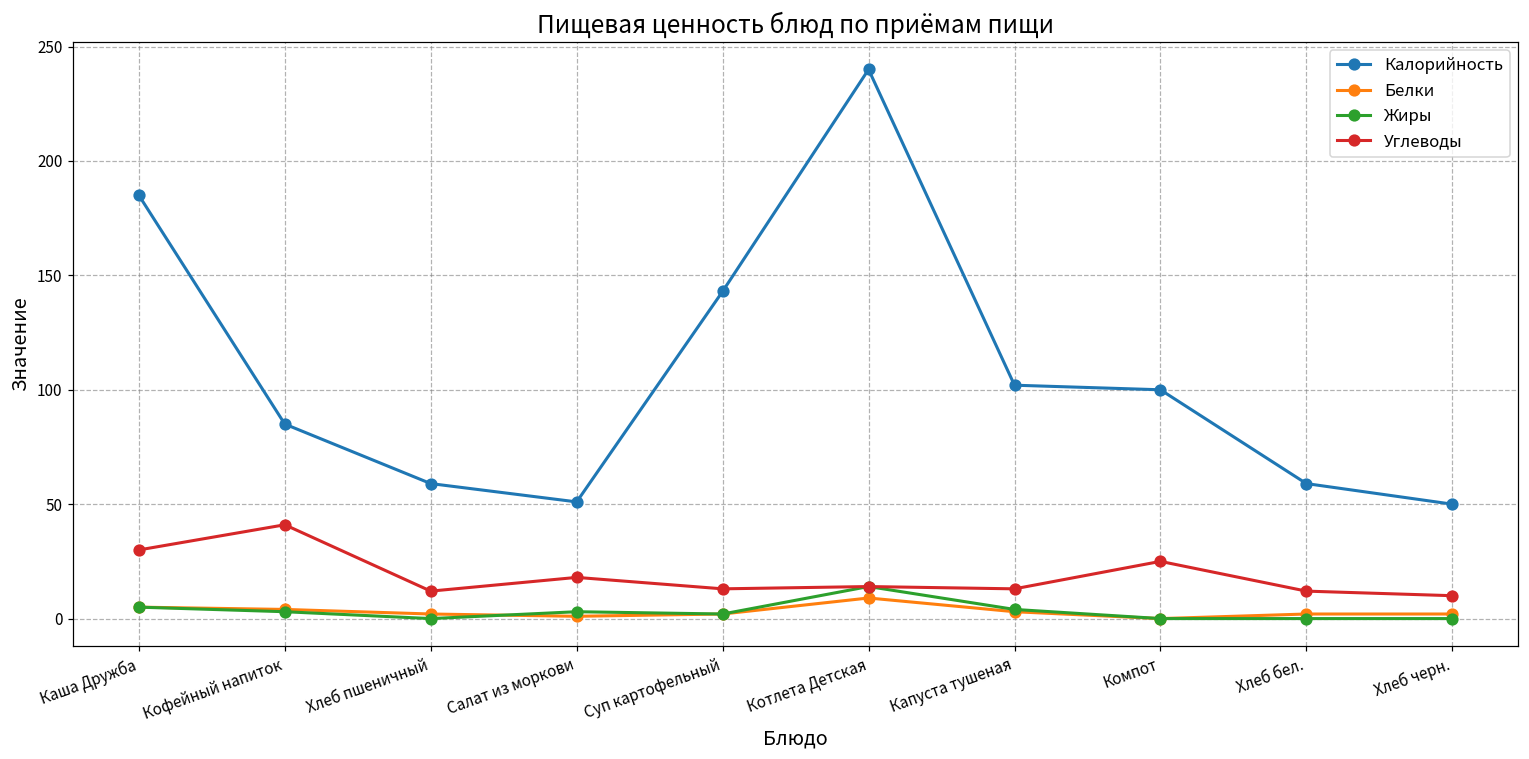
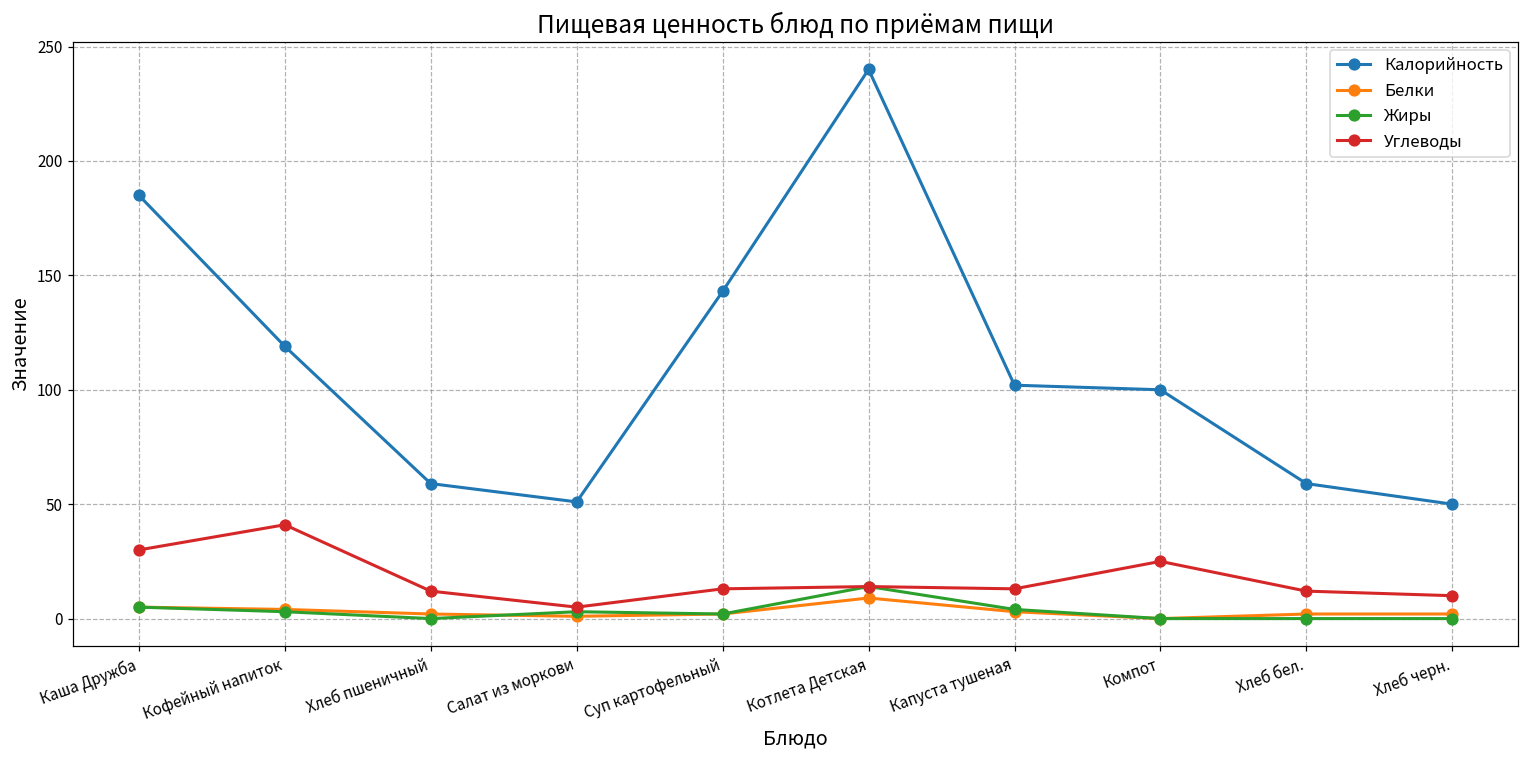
  {
    "Калорийность": {
      "Каша Дружба": 185,
-     "Кофейный напиток": 85,
+     "Кофейный напиток": 119,
      "Хлеб пшеничный": 59,
      "Салат из моркови": 51,
      "Суп картофельный": 143,
      "Котлета Детская": 240,
      "Капуста тушеная": 102,
      "Компот": 100,
      "Хлеб бел.": 59,
      "Хлеб черн.": 50
    },
    "Белки": {
      "Хлеб пшеничный": 2,
      "Салат из моркови": 1,
      "Котлета Детская": 9,
      "Хлеб бел.": 2,
      "Хлеб черн.": 2
    },
    "Жиры": {
      "Хлеб пшеничный": 0,
      "Салат из моркови": 3,
      "Хлеб бел.": 0,
      "Хлеб черн.": 0
    },
    "Углеводы": {
      "Каша Дружба": 30,
      "Кофейный напиток": 41,
      "Хлеб пшеничный": 12,
-     "Салат из моркови": 18,
+     "Салат из моркови": 5,
      "Суп картофельный": 13,
      "Капуста тушеная": 13,
      "Компот": 25,
      "Хлеб бел.": 12,
      "Хлеб черн.": 10
    }
  }
